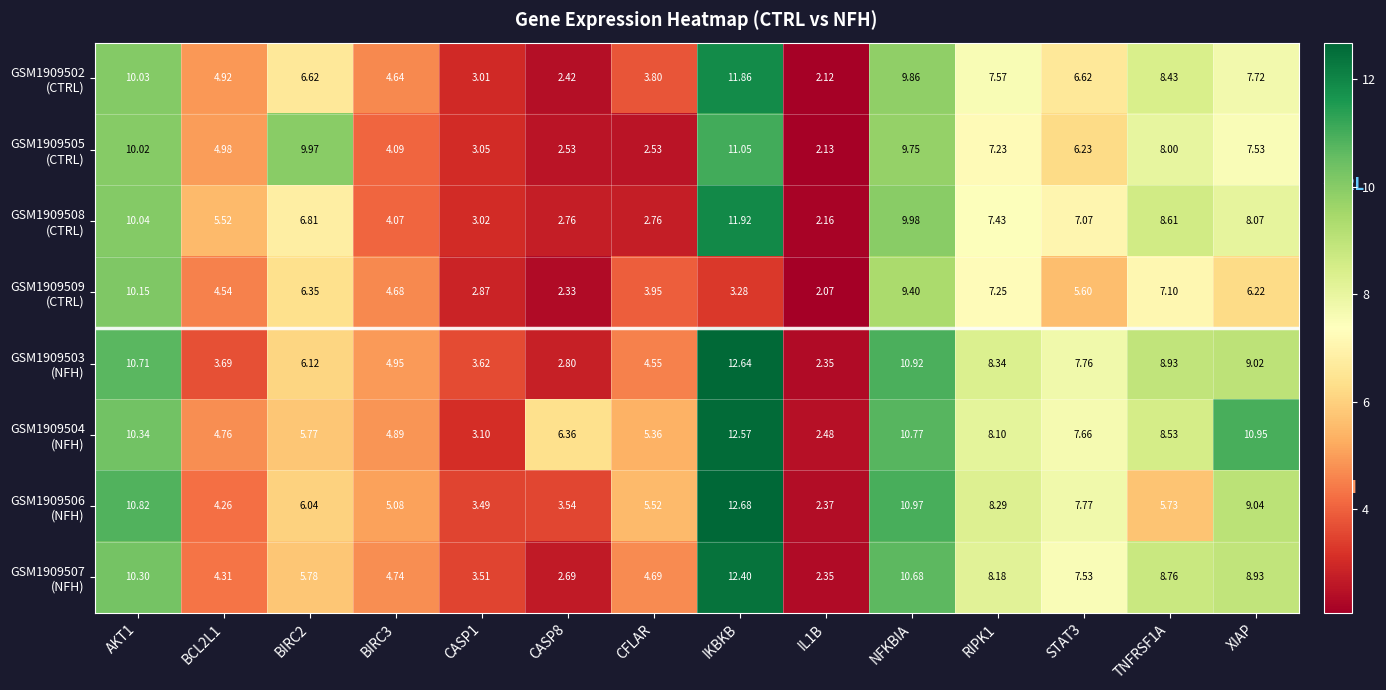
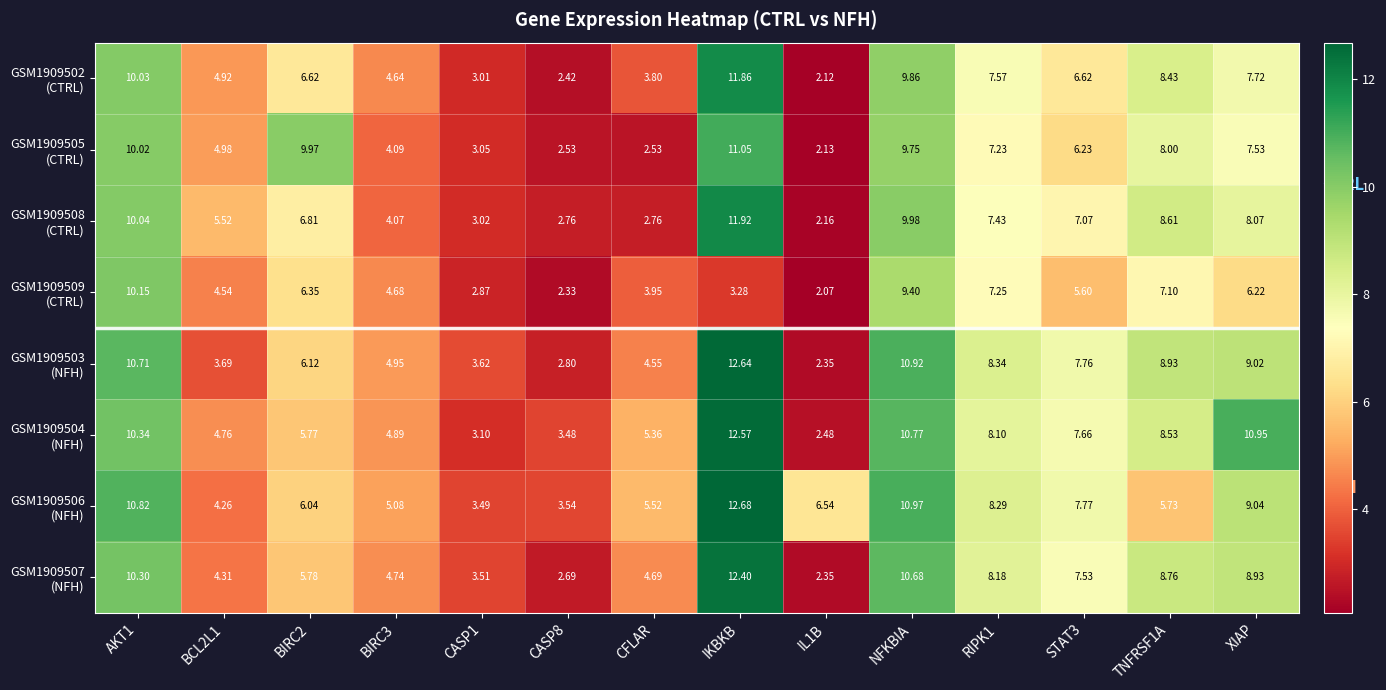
  {
    "GSM1909502 (CTRL)": {
      "AKT1": 10.03,
      "BCL2L1": 4.92,
      "BIRC2": 6.62,
      "BIRC3": 4.64,
      "CASP1": 3.01,
      "CASP8": 2.42,
      "CFLAR": 3.80,
      "IKBKB": 11.86,
      "IL1B": 2.12,
      "NFKBIA": 9.86,
      "RIPK1": 7.57,
      "STAT3": 6.62,
      "TNFRSF1A": 8.43,
      "XIAP": 7.72
    },
    "GSM1909505 (CTRL)": {
      "AKT1": 10.02,
      "BCL2L1": 4.98,
      "BIRC2": 9.97,
      "BIRC3": 4.09,
      "CASP1": 3.05,
      "CASP8": 2.53,
      "CFLAR": 2.53,
      "IKBKB": 11.05,
      "IL1B": 2.13,
      "NFKBIA": 9.75,
      "RIPK1": 7.23,
      "STAT3": 6.23,
      "TNFRSF1A": 8.00,
      "XIAP": 7.53
    },
    "GSM1909508 (CTRL)": {
      "AKT1": 10.04,
      "BCL2L1": 5.52,
      "BIRC2": 6.81,
      "BIRC3": 4.07,
      "CASP1": 3.02,
      "CASP8": 2.76,
      "CFLAR": 2.76,
      "IKBKB": 11.92,
      "IL1B": 2.16,
      "NFKBIA": 9.98,
      "RIPK1": 7.43,
      "STAT3": 7.07,
      "TNFRSF1A": 8.61,
      "XIAP": 8.07
    },
    "GSM1909509 (CTRL)": {
      "AKT1": 10.15,
      "BCL2L1": 4.54,
      "BIRC2": 6.35,
      "BIRC3": 4.68,
      "CASP1": 2.87,
      "CASP8": 2.33,
      "CFLAR": 3.95,
      "IKBKB": 3.28,
      "IL1B": 2.07,
      "NFKBIA": 9.40,
      "RIPK1": 7.25,
      "STAT3": 5.60,
      "TNFRSF1A": 7.10,
      "XIAP": 6.22
    },
    "GSM1909503 (NFH)": {
      "AKT1": 10.71,
      "BCL2L1": 3.69,
      "BIRC2": 6.12,
      "BIRC3": 4.95,
      "CASP1": 3.62,
      "CASP8": 2.80,
      "CFLAR": 4.55,
      "IKBKB": 12.64,
      "IL1B": 2.35,
      "NFKBIA": 10.92,
      "RIPK1": 8.34,
      "STAT3": 7.76,
      "TNFRSF1A": 8.93,
      "XIAP": 9.02
    },
    "GSM1909504 (NFH)": {
      "AKT1": 10.34,
      "BCL2L1": 4.76,
      "BIRC2": 5.77,
      "BIRC3": 4.89,
      "CASP1": 3.10,
-     "CASP8": 6.36,
+     "CASP8": 3.48,
      "CFLAR": 5.36,
      "IKBKB": 12.57,
      "IL1B": 2.48,
      "NFKBIA": 10.77,
      "RIPK1": 8.10,
      "STAT3": 7.66,
      "TNFRSF1A": 8.53,
      "XIAP": 10.95
    },
    "GSM1909506 (NFH)": {
      "AKT1": 10.82,
      "BCL2L1": 4.26,
      "BIRC2": 6.04,
      "BIRC3": 5.08,
      "CASP1": 3.49,
      "CASP8": 3.54,
      "CFLAR": 5.52,
      "IKBKB": 12.68,
-     "IL1B": 2.37,
+     "IL1B": 6.54,
      "NFKBIA": 10.97,
      "RIPK1": 8.29,
      "STAT3": 7.77,
      "TNFRSF1A": 5.73,
      "XIAP": 9.04
    },
    "GSM1909507 (NFH)": {
      "AKT1": 10.30,
      "BCL2L1": 4.31,
      "BIRC2": 5.78,
      "BIRC3": 4.74,
      "CASP1": 3.51,
      "CASP8": 2.69,
      "CFLAR": 4.69,
      "IKBKB": 12.40,
      "IL1B": 2.35,
      "NFKBIA": 10.68,
      "RIPK1": 8.18,
      "STAT3": 7.53,
      "TNFRSF1A": 8.76,
      "XIAP": 8.93
    }
  }
